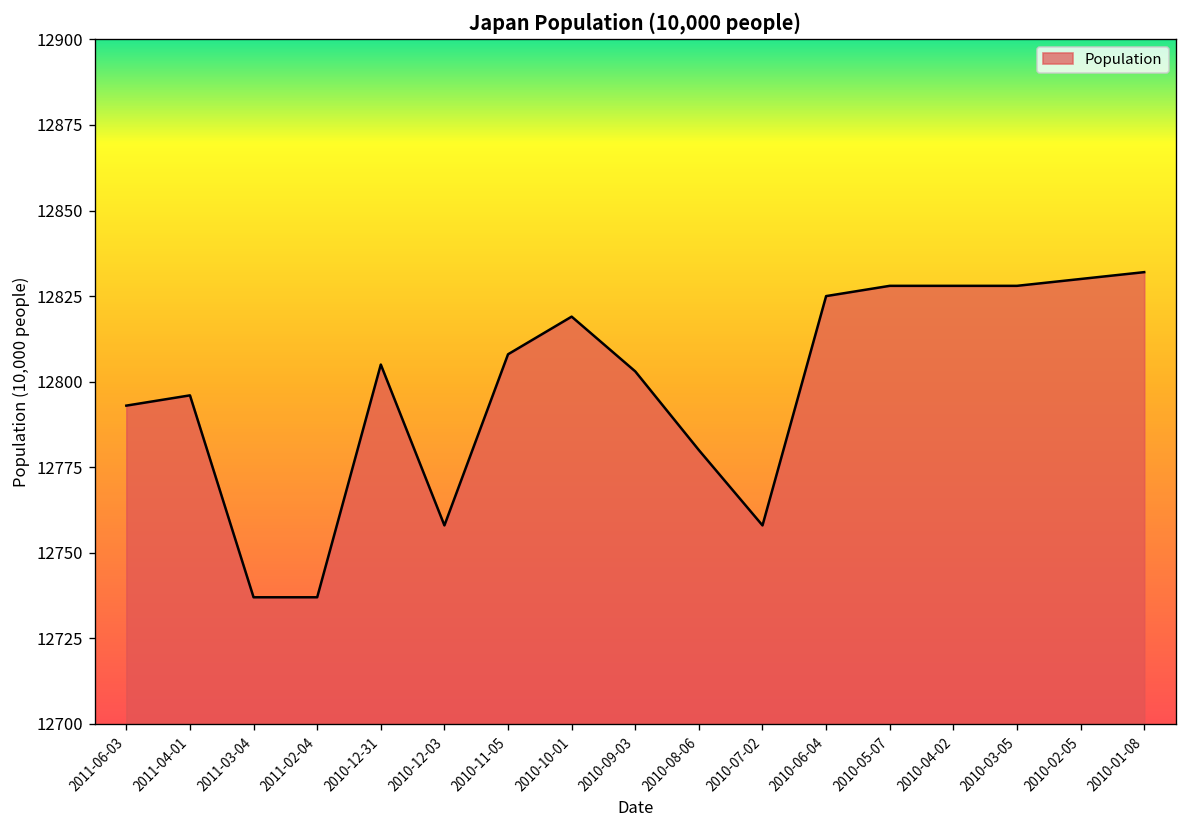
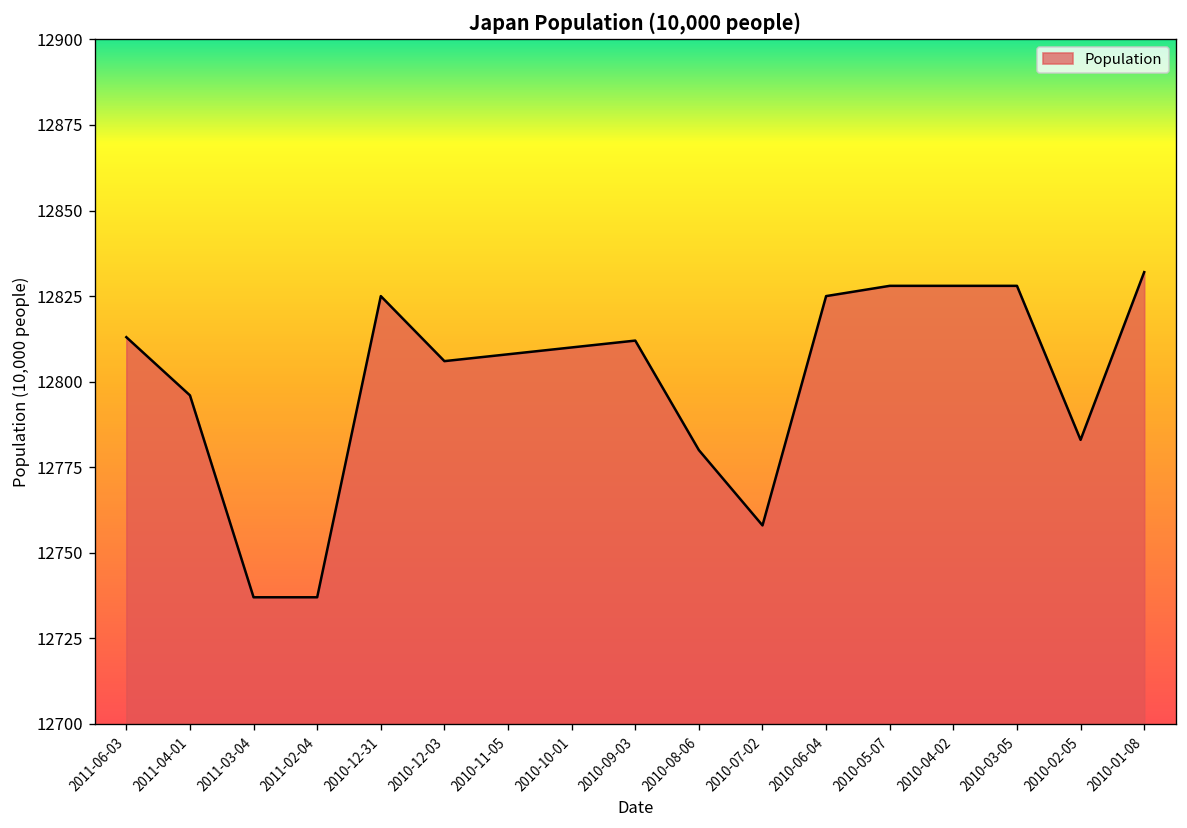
  {
-   "2011-06-03": 12793,
+   "2011-06-03": 12813,
    "2011-04-01": 12796,
    "2011-03-04": 12737,
    "2011-02-04": 12737,
-   "2010-12-31": 12805,
-   "2010-12-03": 12758,
+   "2010-12-31": 12825,
+   "2010-12-03": 12806,
    "2010-11-05": 12808,
-   "2010-10-01": 12819,
-   "2010-09-03": 12803,
+   "2010-10-01": 12810,
+   "2010-09-03": 12812,
    "2010-08-06": 12780,
    "2010-07-02": 12758,
    "2010-06-04": 12825,
    "2010-05-07": 12828,
    "2010-04-02": 12828,
    "2010-03-05": 12828,
-   "2010-02-05": 12830,
+   "2010-02-05": 12783,
    "2010-01-08": 12832
  }
